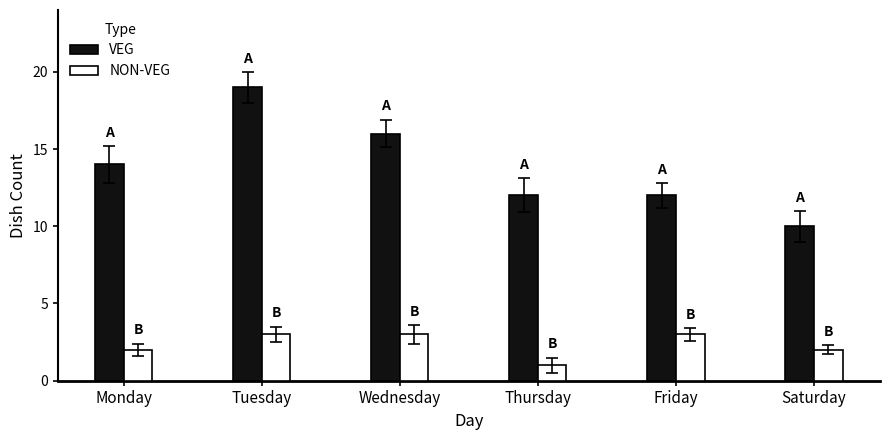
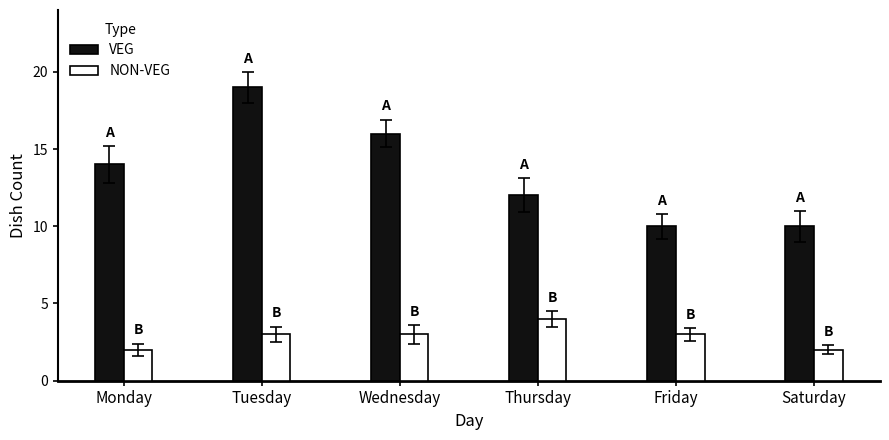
  {
    "VEG": {
      "Monday": 14,
      "Tuesday": 19,
      "Wednesday": 16,
      "Thursday": 12,
-     "Friday": 12,
+     "Friday": 10,
      "Saturday": 10
    },
    "NON-VEG": {
      "Monday": 2,
      "Tuesday": 3,
      "Wednesday": 3,
-     "Thursday": 1,
+     "Thursday": 4,
      "Friday": 3,
      "Saturday": 2
    }
  }
